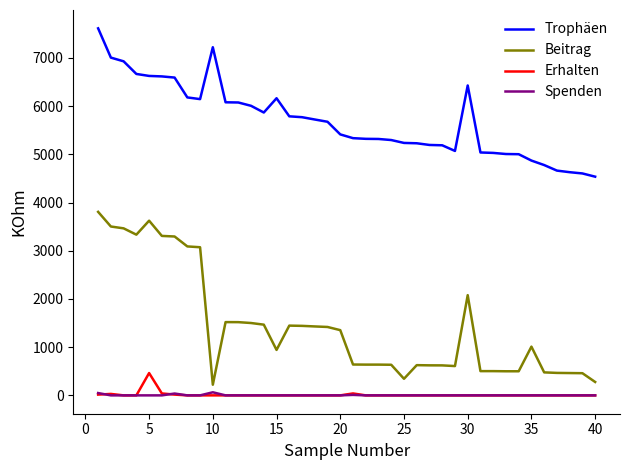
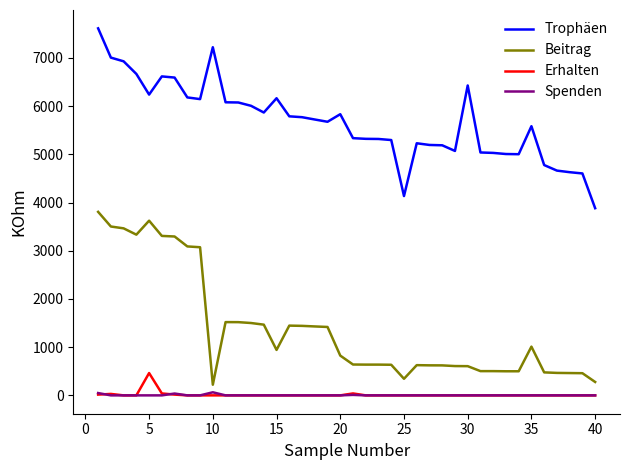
  {
    "Trophäen": {
-     "5": 6600,
+     "5": 6200,
      "10": 7200,
      "15": 6200,
-     "20": 5400,
-     "25": 5200,
+     "20": 5800,
+     "25": 4100,
      "30": 6400,
-     "35": 4900,
-     "40": 4500
+     "35": 5600,
+     "40": 3900
    },
    "Beitrag": {
      "5": 3600,
      "10": 200,
      "15": 900,
-     "20": 1400,
+     "20": 800,
      "25": 300,
-     "30": 2100,
+     "30": 600,
      "35": 1000,
      "40": 300
    },
    "Erhalten": {
      "5": 500,
      "10": 0
    },
    "Spenden": {
      "5": 0,
      "10": 100
    }
  }
